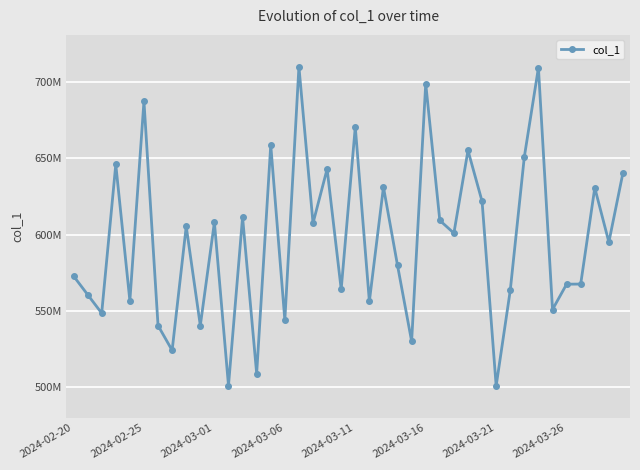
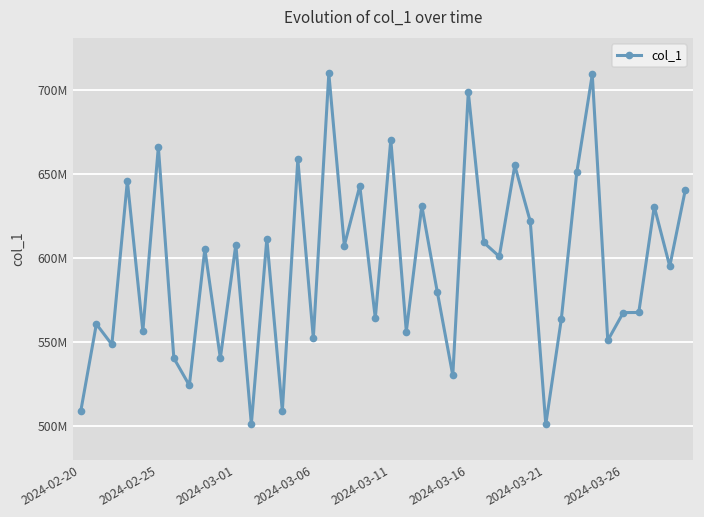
  {
-   "2024-02-20": 573000000,
-   "2024-02-25": 687000000,
+   "2024-02-20": 509000000,
+   "2024-02-25": 666000000,
    "2024-03-01": 608000000,
-   "2024-03-06": 544000000,
+   "2024-03-06": 552000000,
    "2024-03-11": 671000000,
    "2024-03-16": 699000000,
    "2024-03-21": 501000000,
    "2024-03-26": 567000000
  }
